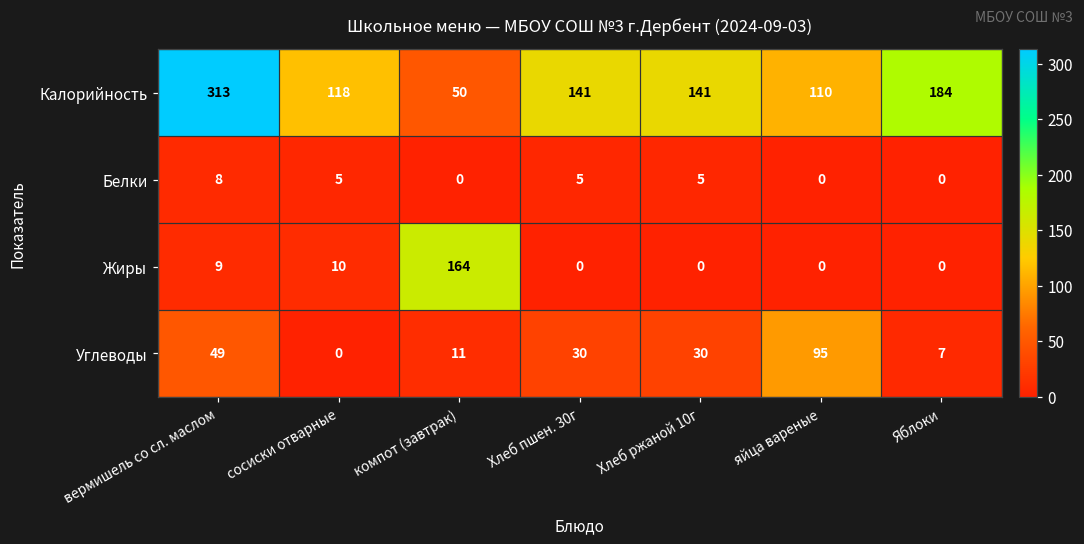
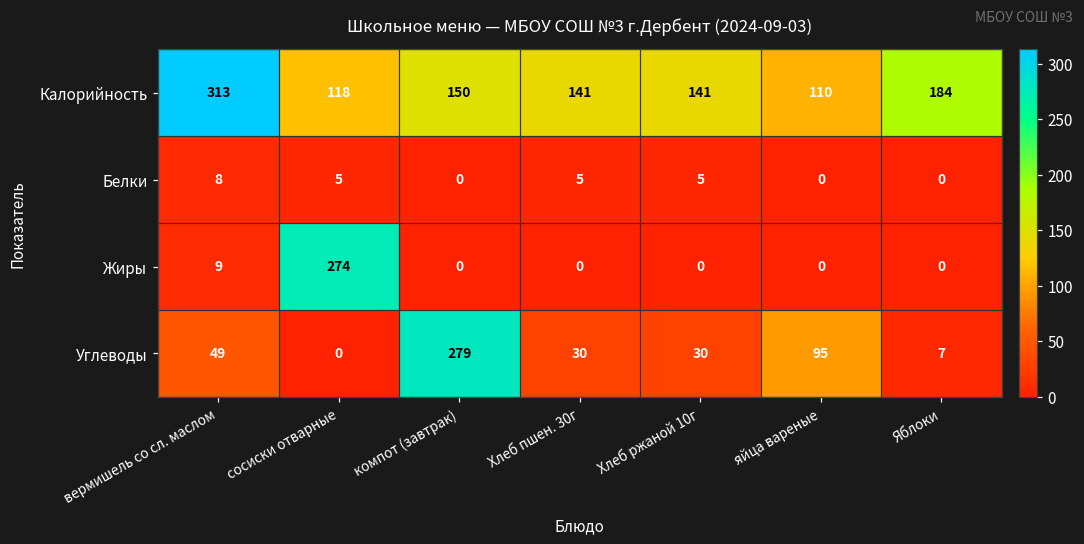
  {
    "Калорийность": {
      "вермишель со сл. маслом": 313,
      "сосиски отварные": 118,
-     "компот (завтрак)": 50,
+     "компот (завтрак)": 150,
      "Хлеб пшен. 30г": 141,
      "Хлеб ржаной 10г": 141,
      "яйца вареные": 110,
      "Яблоки": 184
    },
    "Белки": {
      "вермишель со сл. маслом": 8,
      "сосиски отварные": 5,
      "компот (завтрак)": 0,
      "Хлеб пшен. 30г": 5,
      "Хлеб ржаной 10г": 5,
      "яйца вареные": 0,
      "Яблоки": 0
    },
    "Жиры": {
      "вермишель со сл. маслом": 9,
-     "сосиски отварные": 10,
-     "компот (завтрак)": 164,
+     "сосиски отварные": 274,
+     "компот (завтрак)": 0,
      "Хлеб пшен. 30г": 0,
      "Хлеб ржаной 10г": 0,
      "яйца вареные": 0,
      "Яблоки": 0
    },
    "Углеводы": {
      "вермишель со сл. маслом": 49,
      "сосиски отварные": 0,
-     "компот (завтрак)": 11,
+     "компот (завтрак)": 279,
      "Хлеб пшен. 30г": 30,
      "Хлеб ржаной 10г": 30,
      "яйца вареные": 95,
      "Яблоки": 7
    }
  }
